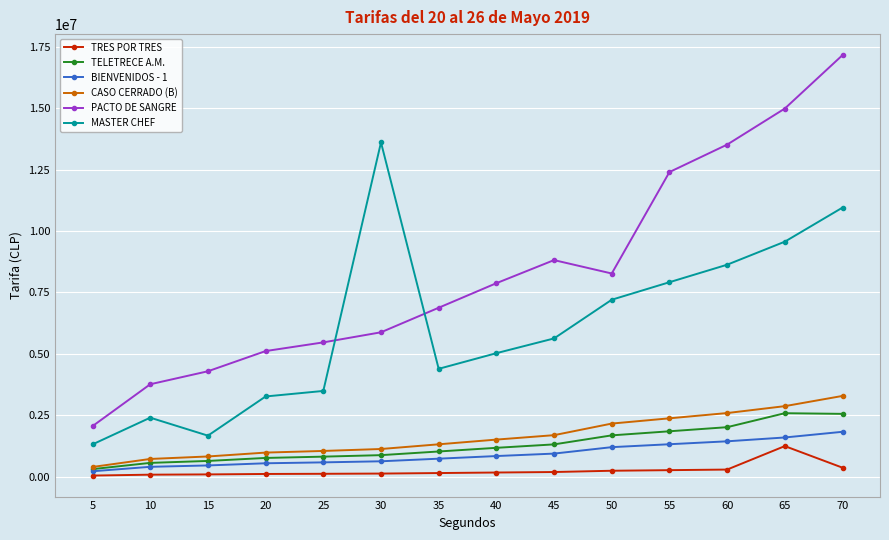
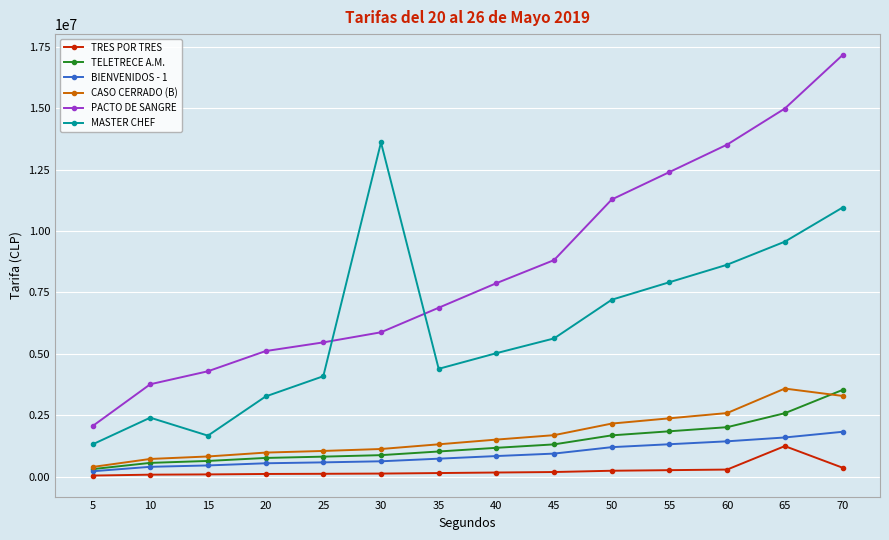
  {
    "TRES POR TRES": {
      "5": 0,
      "10": 100000,
      "15": 100000,
      "20": 100000,
      "25": 100000,
      "30": 100000,
      "35": 100000,
      "40": 200000,
      "45": 200000,
      "50": 200000,
      "55": 300000,
      "60": 300000,
      "65": 1200000,
      "70": 400000
    },
    "TELETRECE A.M.": {
      "10": 600000,
      "15": 600000,
      "20": 800000,
      "25": 800000,
      "30": 900000,
      "35": 1000000,
      "40": 1200000,
      "45": 1300000,
      "50": 1700000,
      "55": 1800000,
      "60": 2000000,
      "65": 2600000,
-     "70": 2600000
+     "70": 3500000
    },
    "BIENVENIDOS - 1": {
      "10": 400000,
      "15": 500000,
      "20": 500000,
      "25": 600000,
      "30": 600000,
      "35": 700000,
      "40": 800000,
      "45": 900000,
      "50": 1200000,
      "55": 1300000,
      "60": 1400000,
      "65": 1600000,
      "70": 1800000
    },
    "CASO CERRADO (B)": {
      "10": 700000,
      "15": 800000,
      "20": 1000000,
      "25": 1000000,
      "30": 1100000,
      "35": 1300000,
      "40": 1500000,
      "45": 1700000,
      "50": 2200000,
      "55": 2400000,
      "60": 2600000,
-     "65": 2900000,
+     "65": 3600000,
      "70": 3300000
    },
    "PACTO DE SANGRE": {
      "5": 2100000,
      "10": 3800000,
      "15": 4300000,
      "20": 5100000,
      "25": 5500000,
      "30": 5900000,
      "35": 6900000,
      "40": 7900000,
      "45": 8800000,
-     "50": 8300000,
+     "50": 11300000,
      "55": 12400000,
      "60": 13500000,
      "65": 15000000,
      "70": 17200000
    },
    "MASTER CHEF": {
      "5": 1300000,
      "10": 2400000,
      "15": 1700000,
      "20": 3300000,
-     "25": 3500000,
+     "25": 4100000,
      "30": 13600000,
      "35": 4400000,
      "40": 5000000,
      "45": 5600000,
      "50": 7200000,
      "55": 7900000,
      "60": 8600000,
      "65": 9600000,
      "70": 11000000
    }
  }
